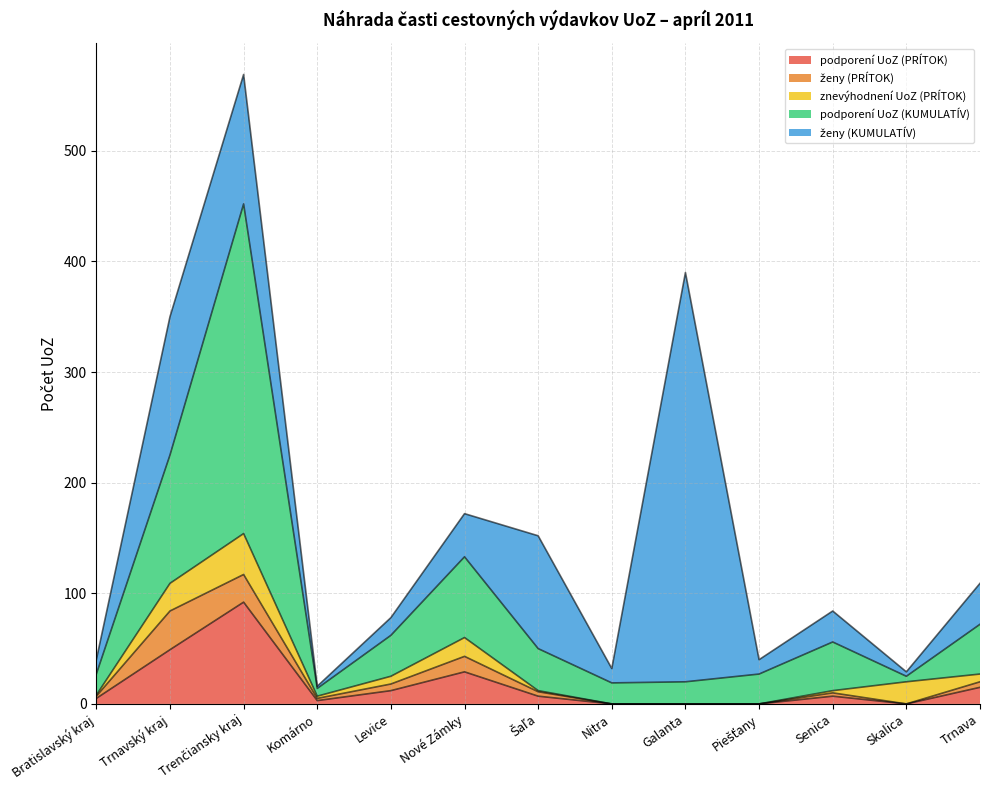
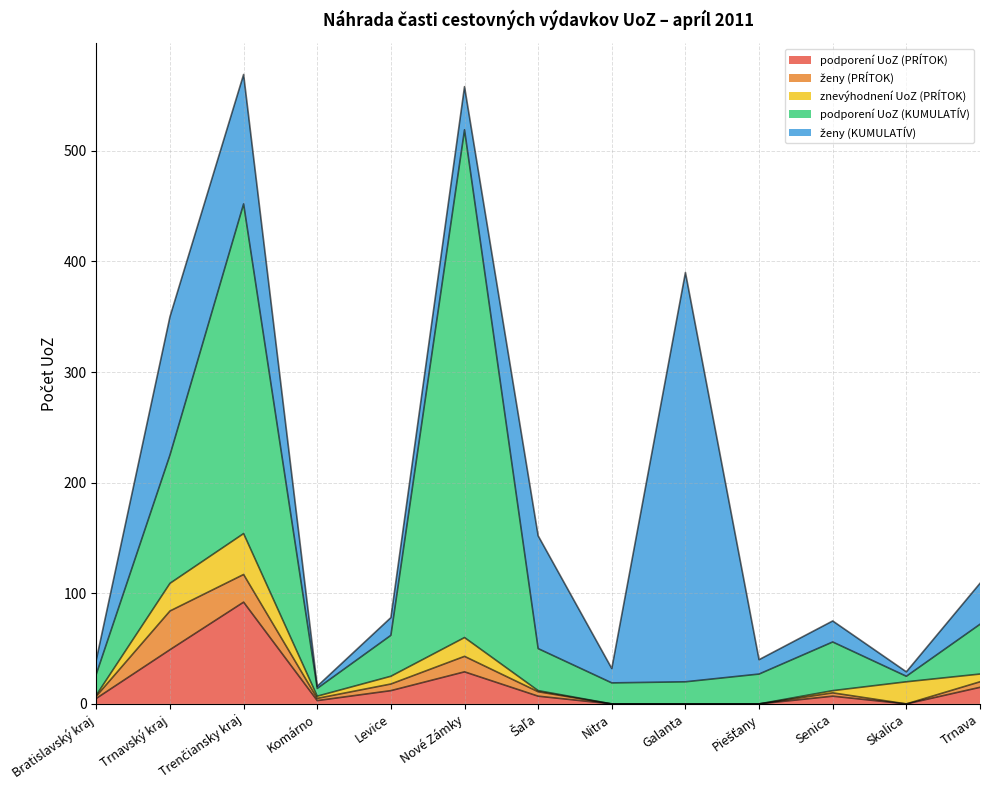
  {
    "znevýhodnení UoZ (PRÍTOK)": {
      "Trnavský kraj": 25,
      "Trenčiansky kraj": 37,
      "Levice": 7,
      "Nové Zámky": 17,
      "Skalica": 20,
      "Trnava": 7
    },
    "podporení UoZ (KUMULATÍV)": {
      "Bratislavský kraj": 19,
      "Trnavský kraj": 116,
      "Trenčiansky kraj": 298,
      "Levice": 37,
-     "Nové Zámky": 73,
+     "Nové Zámky": 459,
      "Šaľa": 38,
      "Nitra": 19,
      "Galanta": 20,
      "Piešťany": 27,
      "Senica": 44,
      "Skalica": 5,
      "Trnava": 45
    },
    "ženy (KUMULATÍV)": {
      "Bratislavský kraj": 13,
      "Trnavský kraj": 125,
      "Trenčiansky kraj": 117,
      "Levice": 16,
      "Nové Zámky": 39,
      "Šaľa": 102,
      "Nitra": 13,
      "Galanta": 370,
      "Piešťany": 13,
-     "Senica": 28,
+     "Senica": 19,
      "Skalica": 4,
      "Trnava": 37
    }
  }
